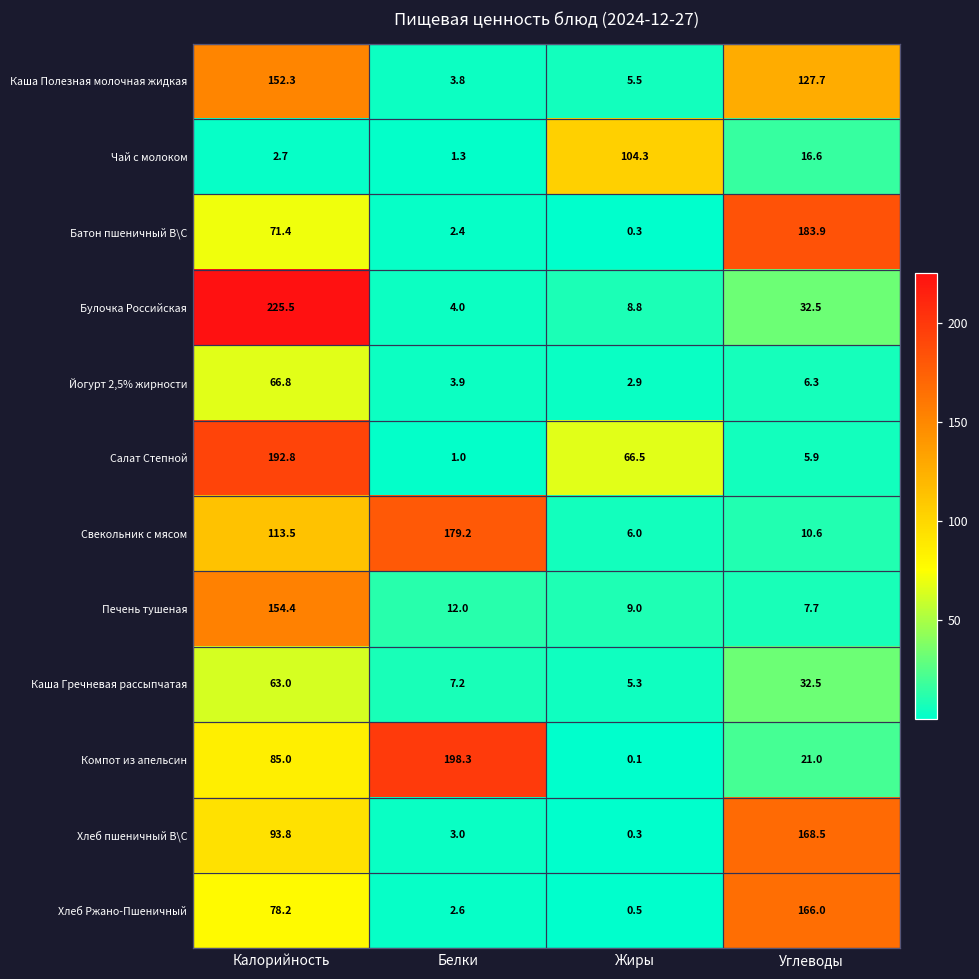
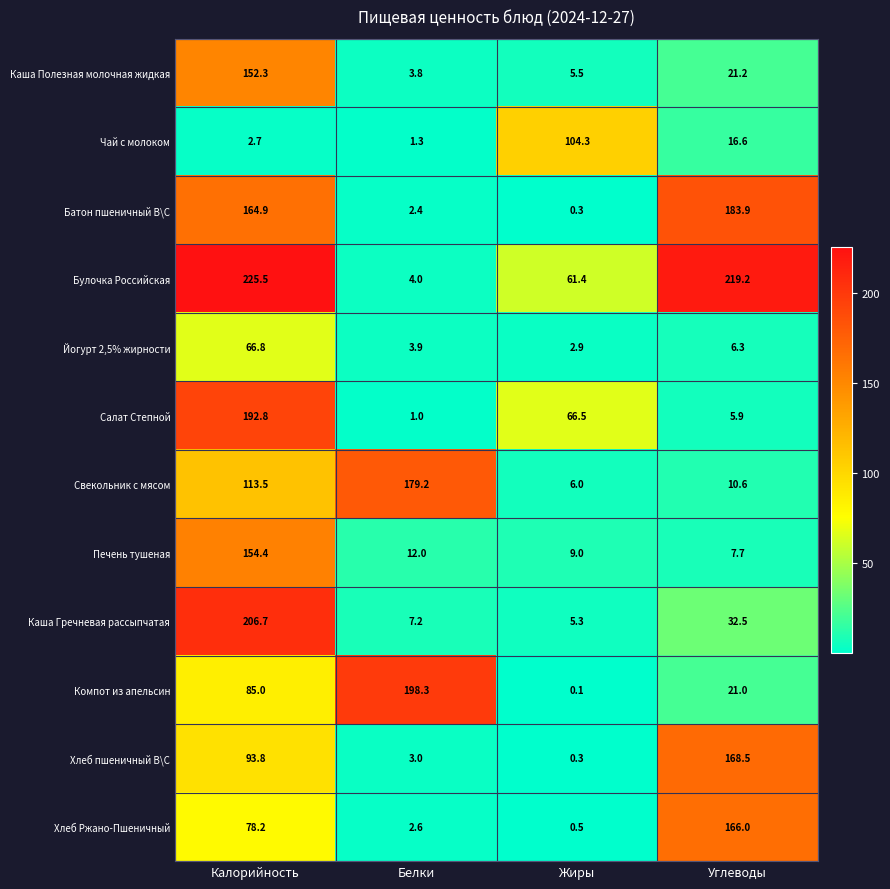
  {
    "Каша Полезная молочная жидкая": {
      "Калорийность": 152.3,
      "Белки": 3.8,
      "Жиры": 5.5,
-     "Углеводы": 127.7
+     "Углеводы": 21.2
    },
    "Чай с молоком": {
      "Калорийность": 2.7,
      "Белки": 1.3,
      "Жиры": 104.3,
      "Углеводы": 16.6
    },
    "Батон пшеничный В\\С": {
-     "Калорийность": 71.4,
+     "Калорийность": 164.9,
      "Белки": 2.4,
      "Жиры": 0.3,
      "Углеводы": 183.9
    },
    "Булочка Российская": {
      "Калорийность": 225.5,
      "Белки": 4.0,
-     "Жиры": 8.8,
-     "Углеводы": 32.5
+     "Жиры": 61.4,
+     "Углеводы": 219.2
    },
    "Йогурт 2,5% жирности": {
      "Калорийность": 66.8,
      "Белки": 3.9,
      "Жиры": 2.9,
      "Углеводы": 6.3
    },
    "Салат Степной": {
      "Калорийность": 192.8,
      "Белки": 1.0,
      "Жиры": 66.5,
      "Углеводы": 5.9
    },
    "Свекольник с мясом": {
      "Калорийность": 113.5,
      "Белки": 179.2,
      "Жиры": 6.0,
      "Углеводы": 10.6
    },
    "Печень тушеная": {
      "Калорийность": 154.4,
      "Белки": 12.0,
      "Жиры": 9.0,
      "Углеводы": 7.7
    },
    "Каша Гречневая рассыпчатая": {
-     "Калорийность": 63.0,
+     "Калорийность": 206.7,
      "Белки": 7.2,
      "Жиры": 5.3,
      "Углеводы": 32.5
    },
    "Компот из апельсин": {
      "Калорийность": 85.0,
      "Белки": 198.3,
      "Жиры": 0.1,
      "Углеводы": 21.0
    },
    "Хлеб пшеничный В\\С": {
      "Калорийность": 93.8,
      "Белки": 3.0,
      "Жиры": 0.3,
      "Углеводы": 168.5
    },
    "Хлеб Ржано-Пшеничный": {
      "Калорийность": 78.2,
      "Белки": 2.6,
      "Жиры": 0.5,
      "Углеводы": 166.0
    }
  }
